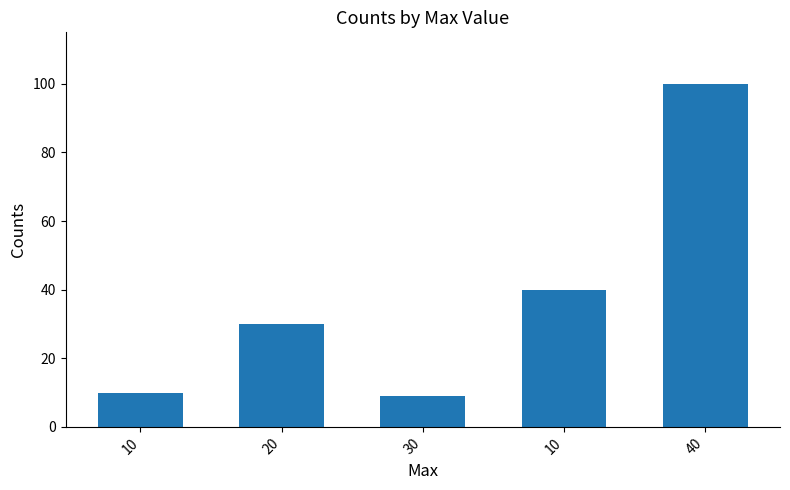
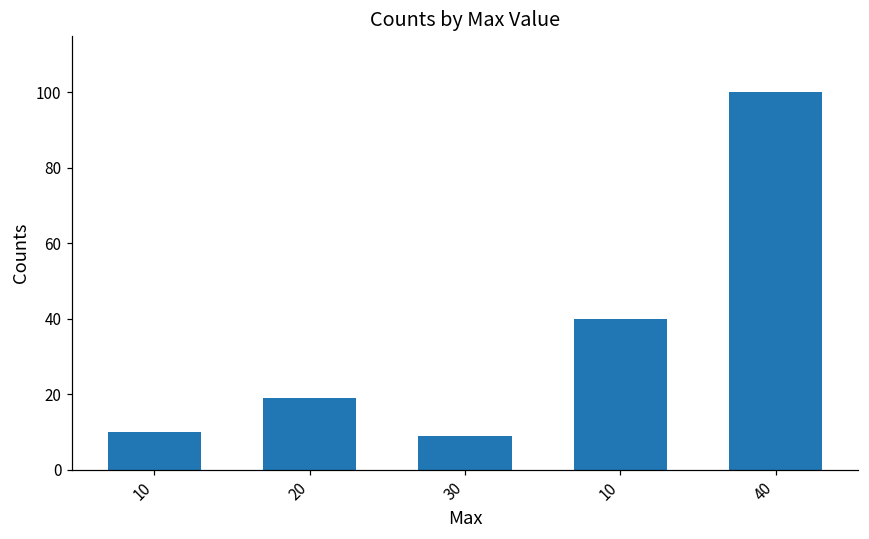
  {
-   "20": 30,
+   "20": 19,
    "30": 9,
    "40": 100
  }
